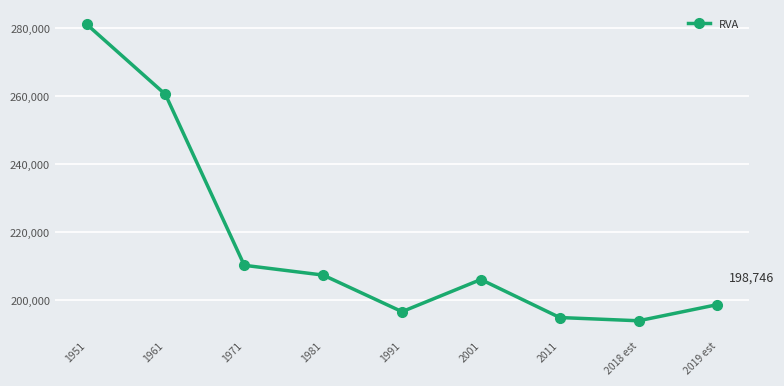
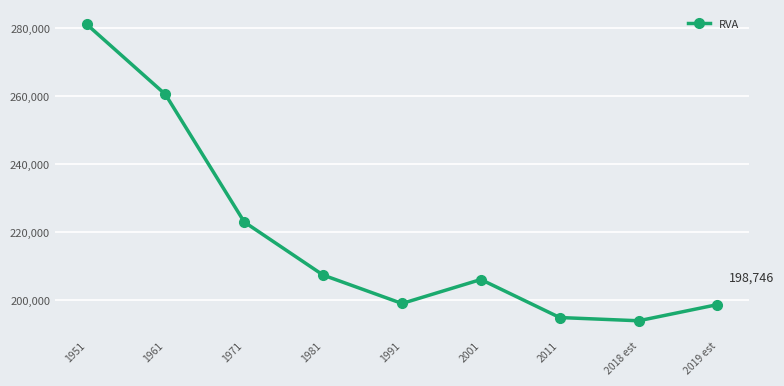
  {
    "1951": "281,000",
    "1961": "261,000",
-   "1971": "210,000",
+   "1971": "223,000",
    "1981": "207,000",
-   "1991": "197,000",
+   "1991": "199,000",
    "2001": "206,000",
    "2011": "195,000",
    "2018 est": "194,000"
  }
